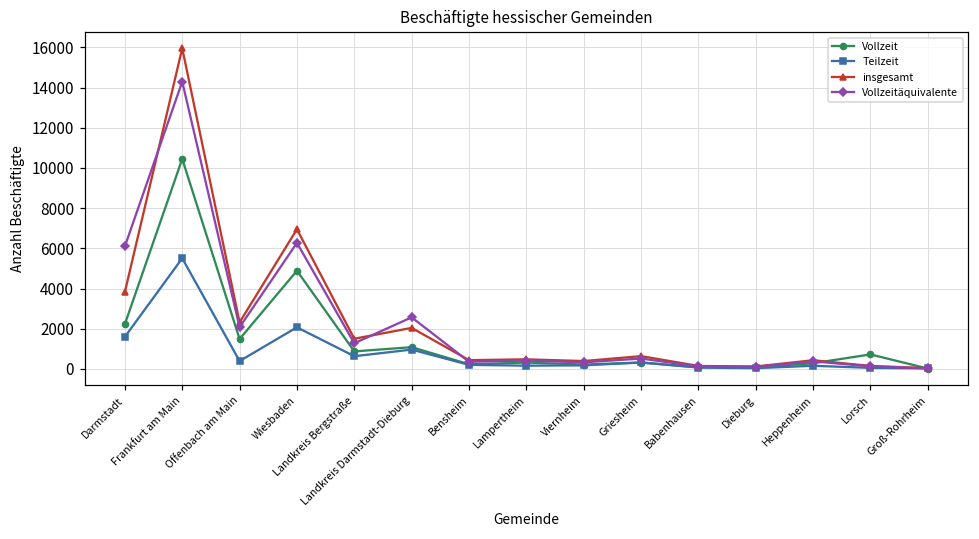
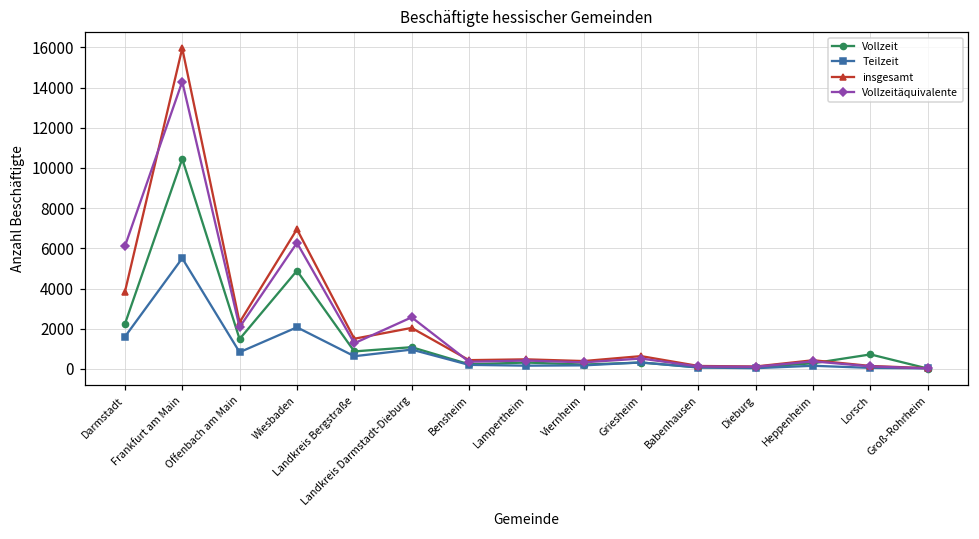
  {
    "Vollzeit": {
      "Darmstadt": 2200,
      "Frankfurt am Main": 10500,
      "Offenbach am Main": 1500,
      "Wiesbaden": 4900,
      "Landkreis Bergstraße": 900,
      "Lorsch": 700
    },
    "Teilzeit": {
      "Darmstadt": 1600,
      "Frankfurt am Main": 5500,
-     "Offenbach am Main": 400,
+     "Offenbach am Main": 800,
      "Wiesbaden": 2100,
      "Landkreis Bergstraße": 600,
      "Lampertheim": 200
    },
    "insgesamt": {
      "Darmstadt": 3800,
      "Frankfurt am Main": 16000,
      "Offenbach am Main": 2300,
      "Wiesbaden": 7000,
      "Landkreis Bergstraße": 1500,
      "Landkreis Darmstadt-Dieburg": 2000
    },
    "Vollzeitäquivalente": {
      "Darmstadt": 6100,
      "Frankfurt am Main": 14300,
      "Offenbach am Main": 2100,
      "Wiesbaden": 6300,
      "Landkreis Bergstraße": 1300,
      "Landkreis Darmstadt-Dieburg": 2600
    }
  }
